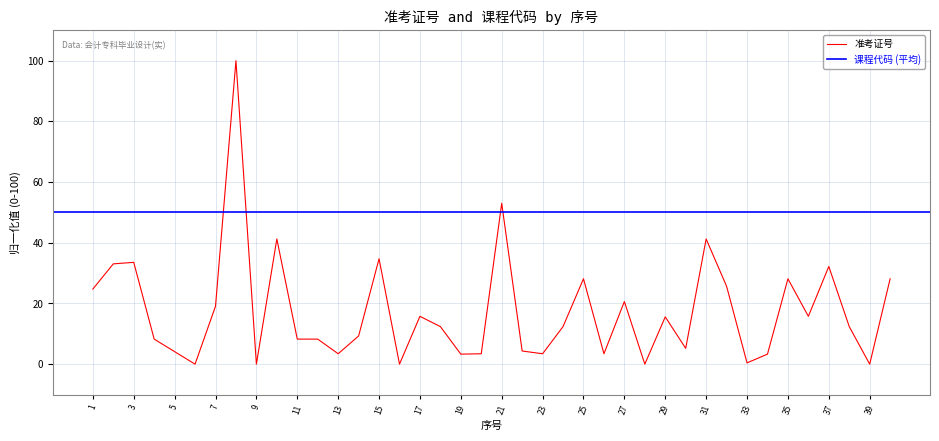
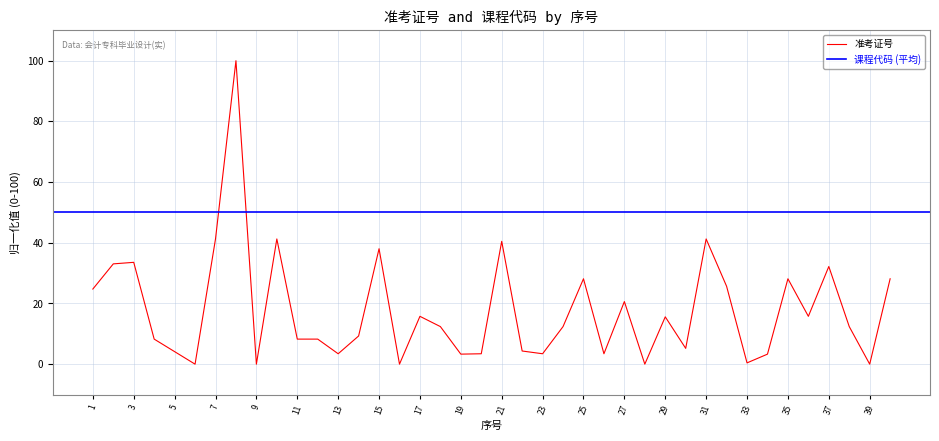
  {
    "1": 25,
    "3": 34,
    "5": 4,
-   "7": 19,
+   "7": 41,
    "9": 0,
    "11": 8,
    "13": 3,
-   "15": 35,
+   "15": 38,
    "17": 16,
    "19": 3,
-   "21": 53,
+   "21": 40,
    "23": 3,
    "25": 28,
    "27": 21,
    "29": 16,
    "31": 41,
    "33": 0,
    "35": 28,
    "37": 32,
    "39": 0
  }
